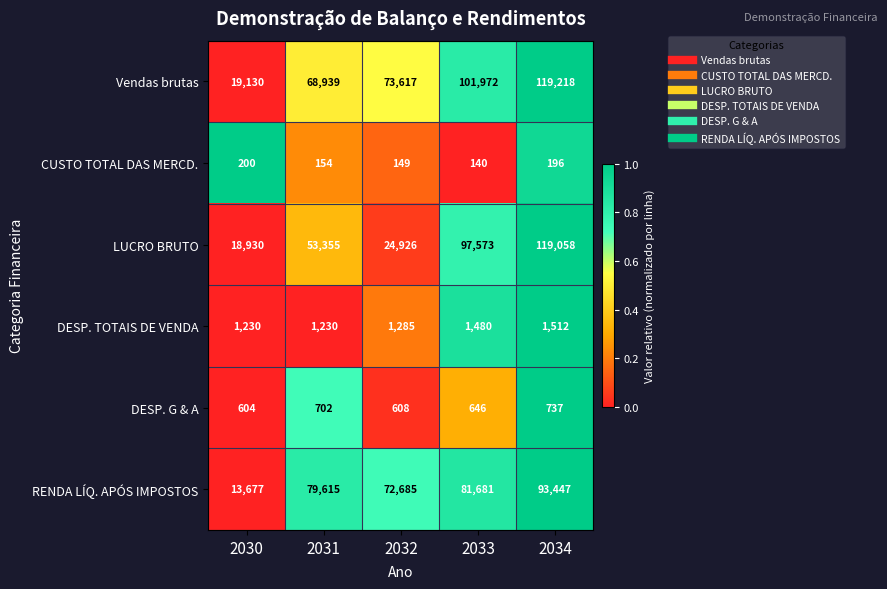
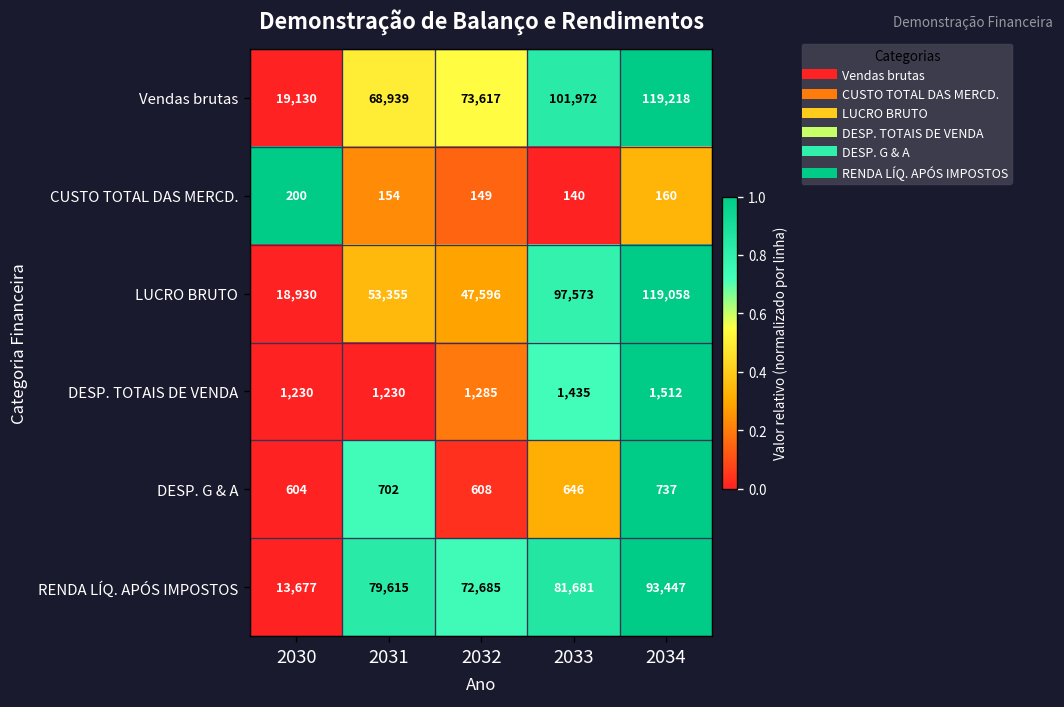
  {
    "Vendas brutas": {
      "2030": "19,130",
      "2031": "68,939",
      "2032": "73,617",
      "2033": "101,972",
      "2034": "119,218"
    },
    "CUSTO TOTAL DAS MERCD.": {
      "2030": "200",
      "2031": "154",
      "2032": "149",
      "2033": "140",
-     "2034": "196"
+     "2034": "160"
    },
    "LUCRO BRUTO": {
      "2030": "18,930",
      "2031": "53,355",
-     "2032": "24,926",
+     "2032": "47,596",
      "2033": "97,573",
      "2034": "119,058"
    },
    "DESP. TOTAIS DE VENDA": {
      "2030": "1,230",
      "2031": "1,230",
      "2032": "1,285",
-     "2033": "1,480",
+     "2033": "1,435",
      "2034": "1,512"
    },
    "DESP. G & A": {
      "2030": "604",
      "2031": "702",
      "2032": "608",
      "2033": "646",
      "2034": "737"
    },
    "RENDA LÍQ. APÓS IMPOSTOS": {
      "2030": "13,677",
      "2031": "79,615",
      "2032": "72,685",
      "2033": "81,681",
      "2034": "93,447"
    }
  }
